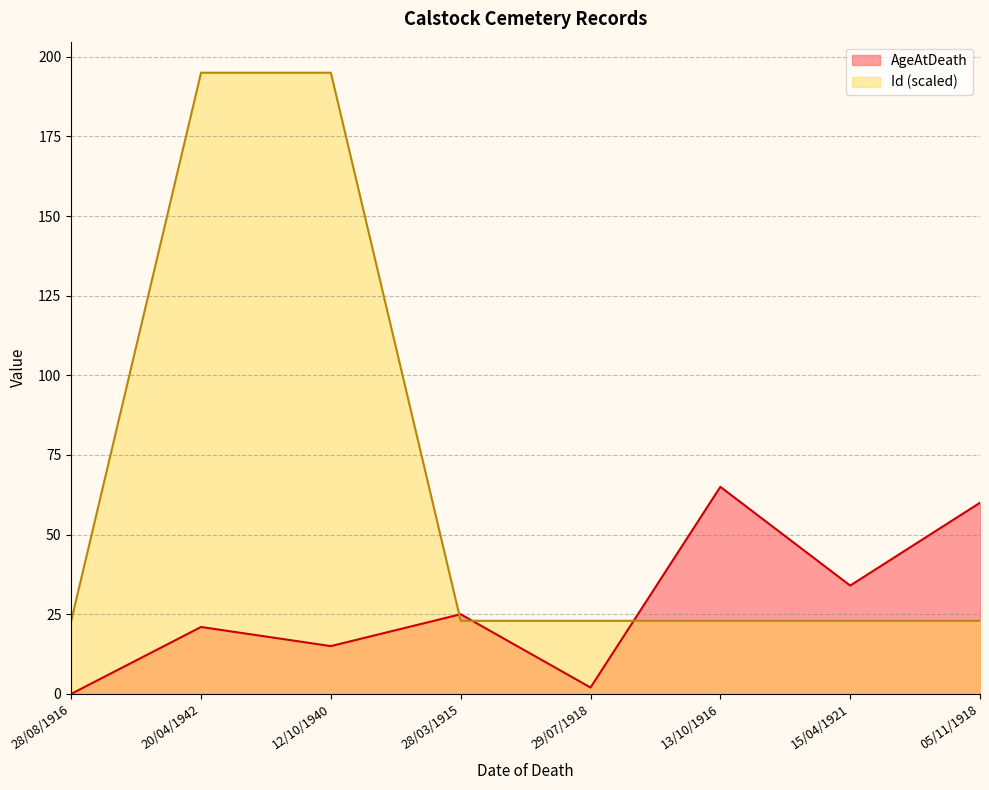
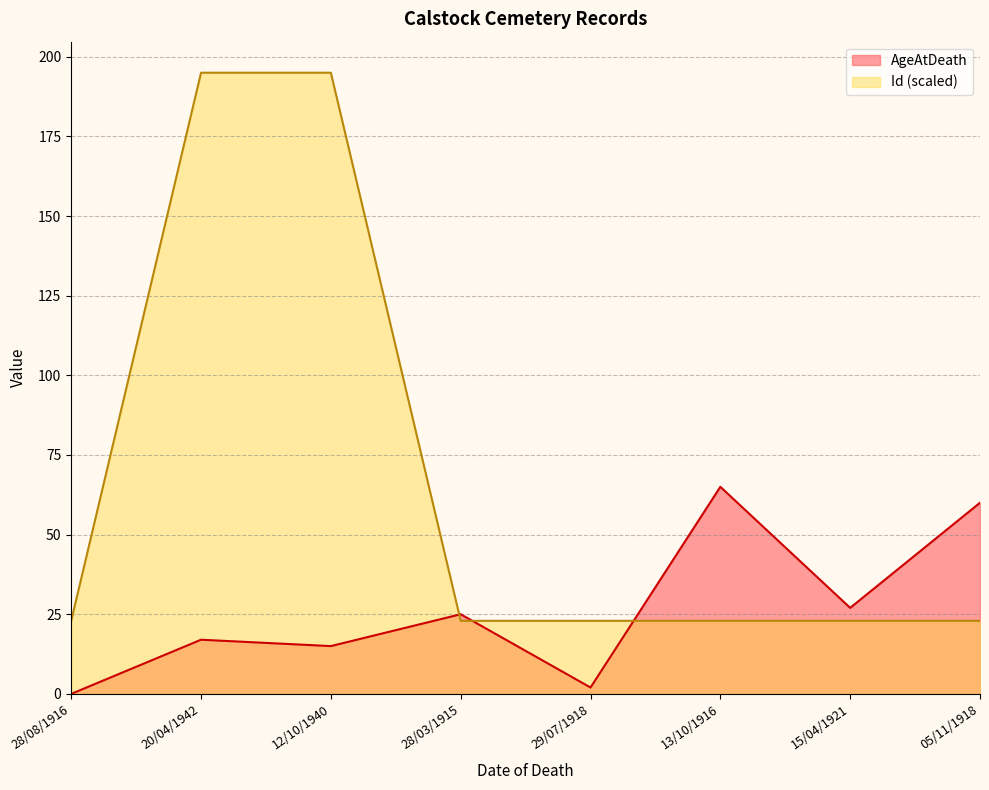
  {
    "AgeAtDeath": {
      "28/08/1916": 0,
-     "20/04/1942": 21,
+     "20/04/1942": 17,
      "12/10/1940": 15,
      "28/03/1915": 25,
      "29/07/1918": 2,
      "13/10/1916": 65,
-     "15/04/1921": 34,
+     "15/04/1921": 27,
      "05/11/1918": 60
    },
    "Id (scaled)": {
      "28/08/1916": 23,
      "20/04/1942": 195,
      "12/10/1940": 195,
      "28/03/1915": 23,
      "29/07/1918": 23,
      "13/10/1916": 23,
      "15/04/1921": 23,
      "05/11/1918": 23
    }
  }
